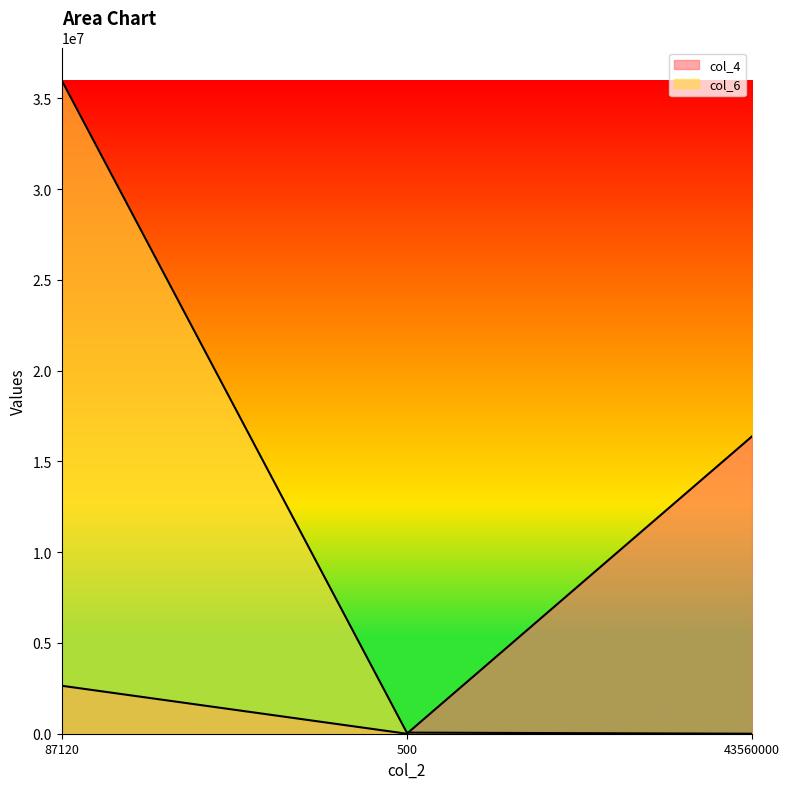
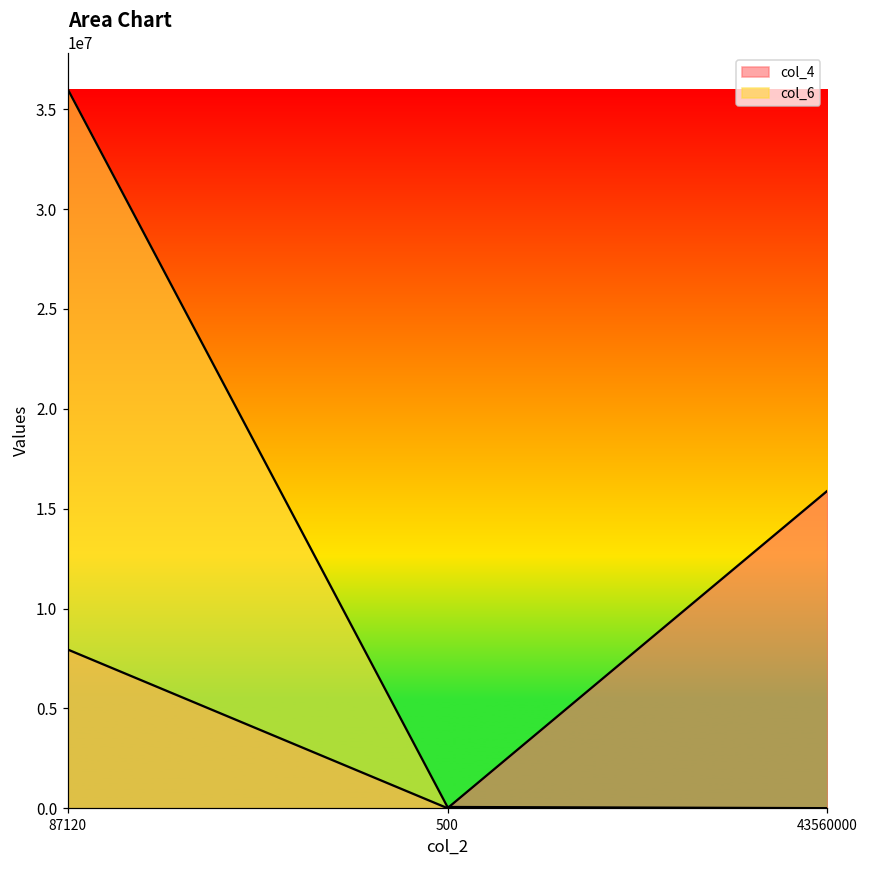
  {
    "col_4": {
-     "87120": 2600000,
-     "43560000": 16400000
+     "87120": 7900000,
+     "43560000": 15900000
    },
    "col_6": {
      "87120": 36000000,
      "43560000": 0
    }
  }
